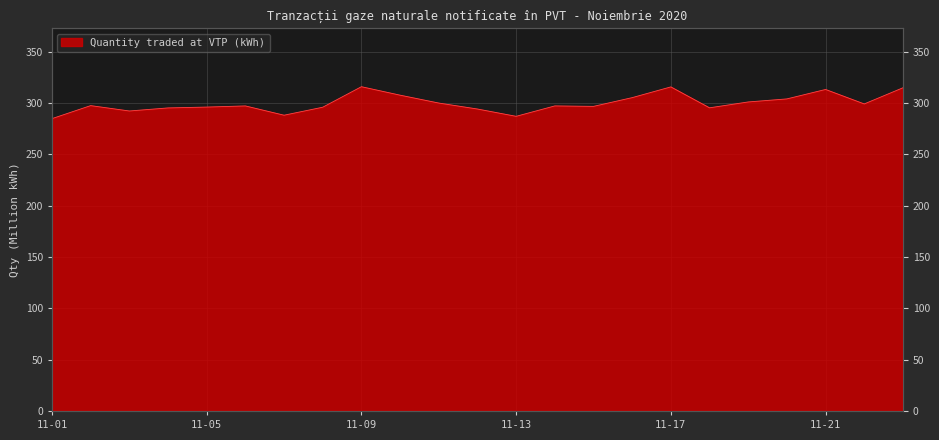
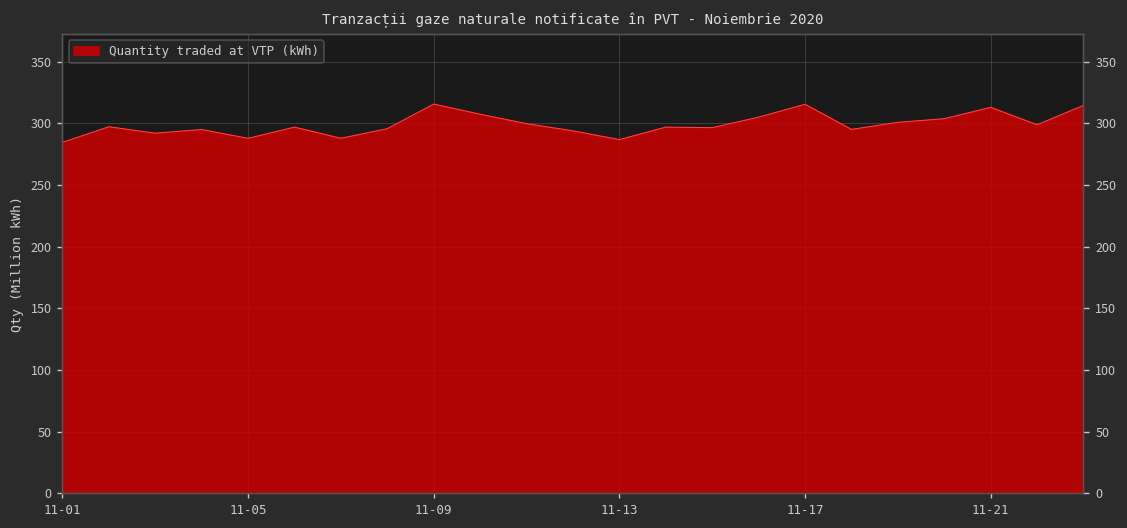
  {
    "11-01": 285,
-   "11-05": 296,
+   "11-05": 288,
    "11-09": 316,
    "11-13": 287,
    "11-17": 316,
    "11-21": 313
  }
